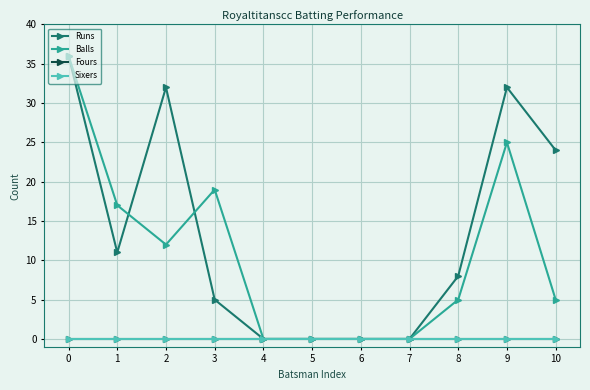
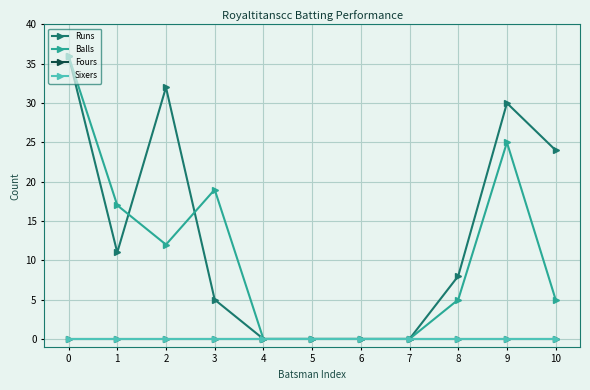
  {
    "Runs": {
      "1": 11,
      "2": 32,
      "3": 5,
      "8": 8,
-     "9": 32,
+     "9": 30,
      "10": 24
    }
  }
